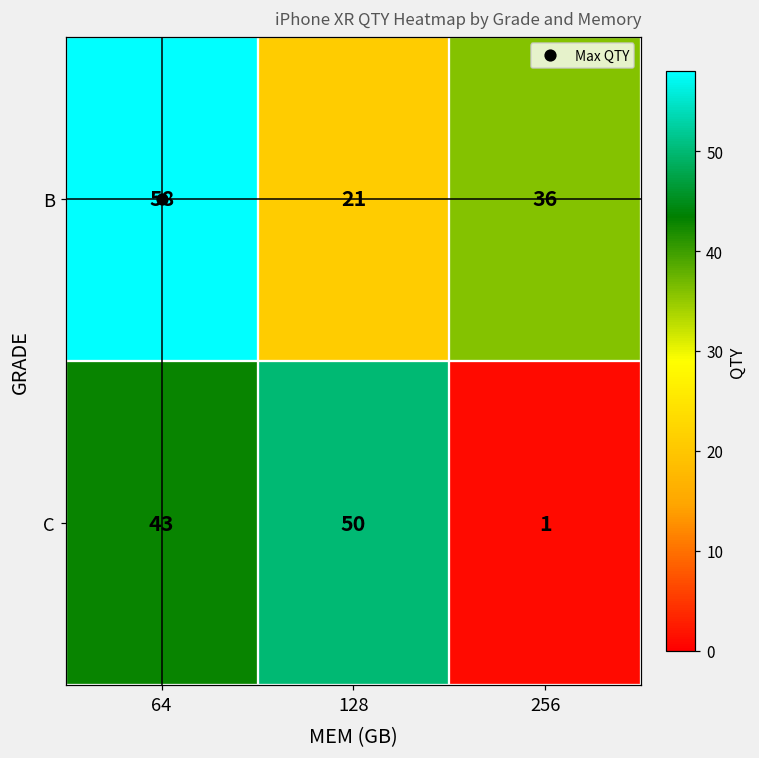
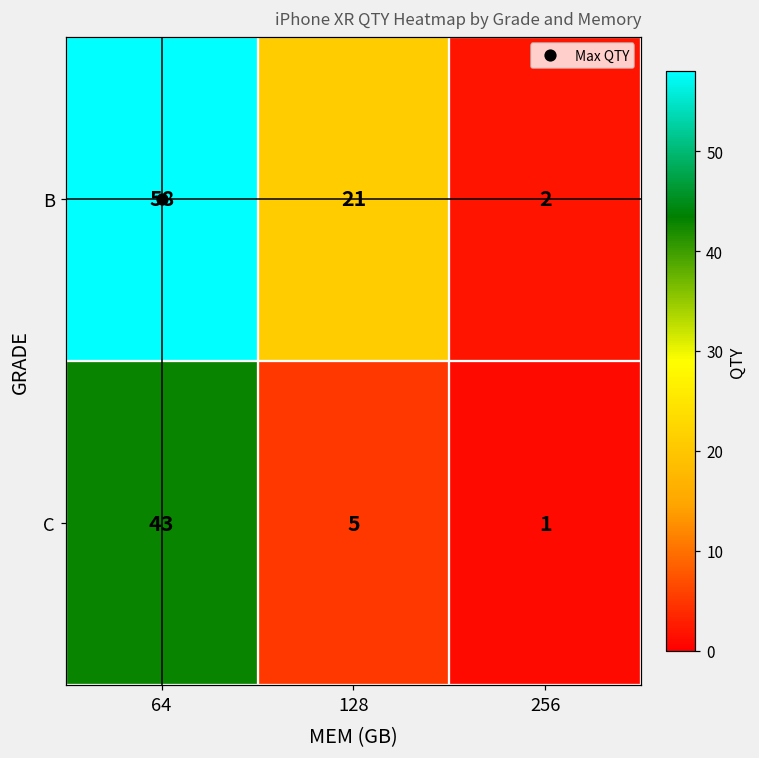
  {
    "B": {
      "128": 21,
-     "256": 36
+     "256": 2
    },
    "C": {
      "64": 43,
-     "128": 50,
+     "128": 5,
      "256": 1
    }
  }
